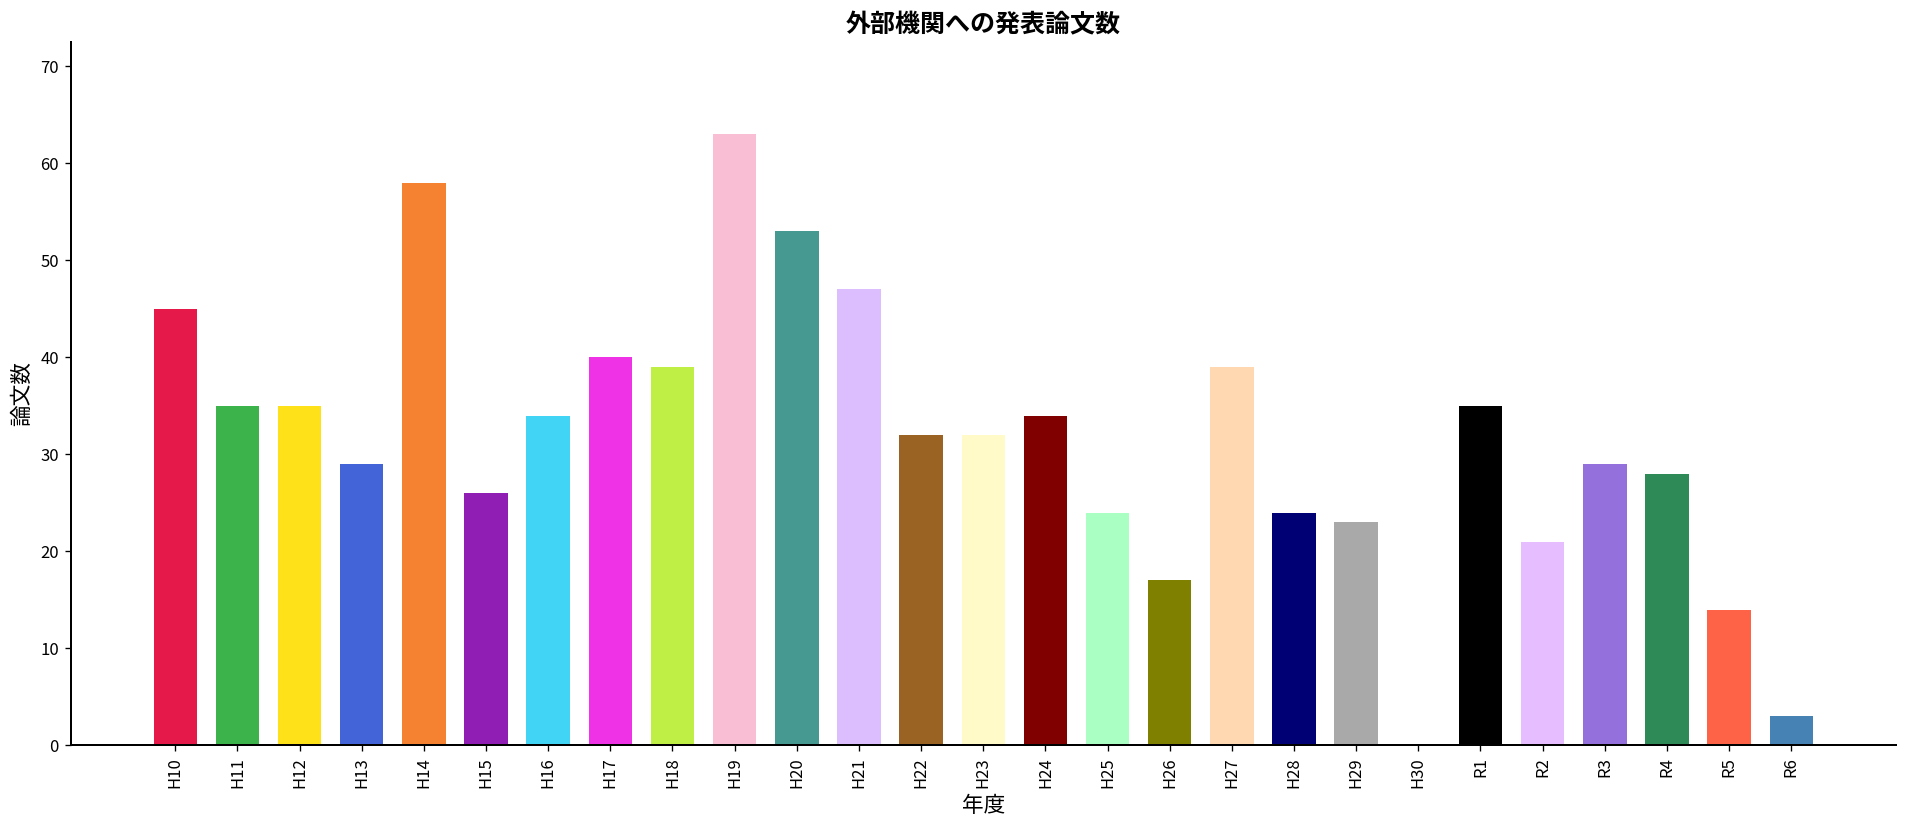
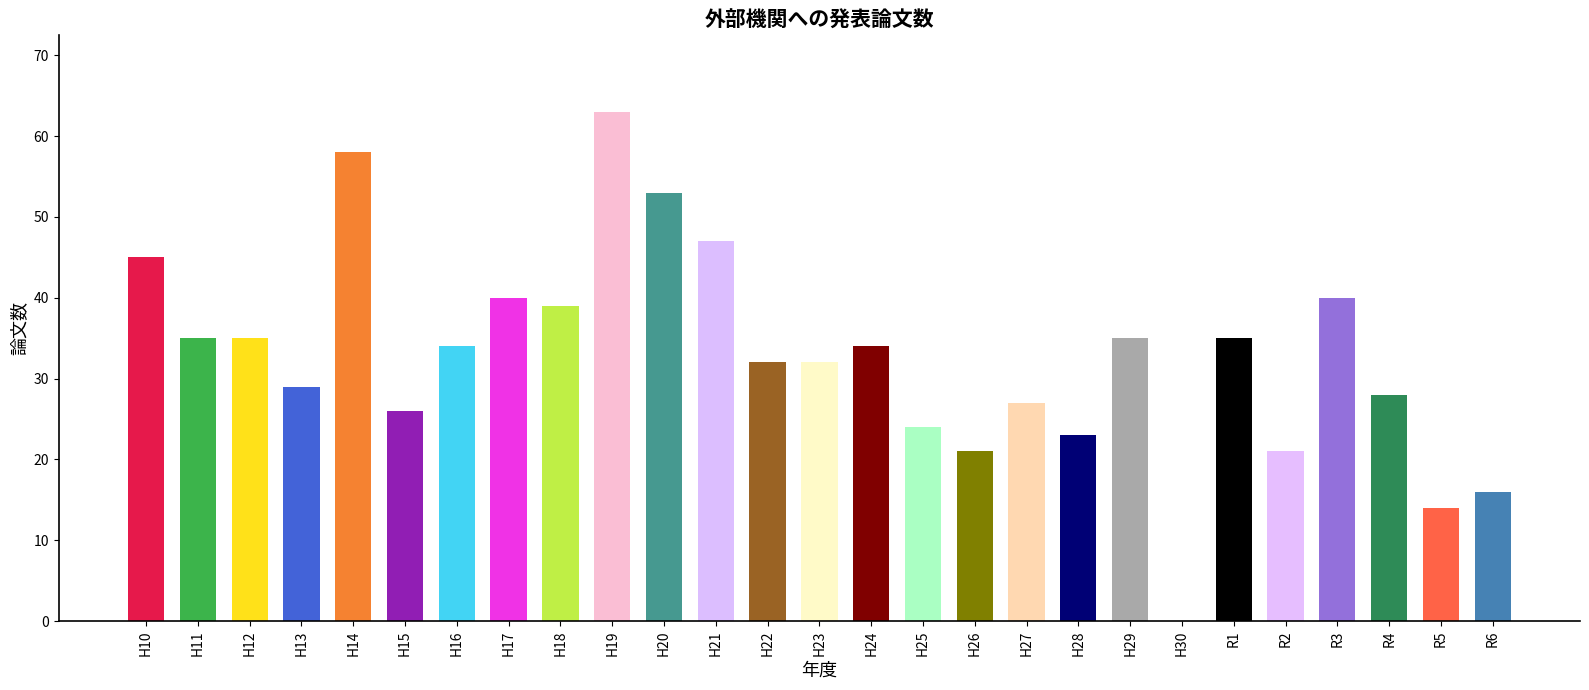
  {
    "H10": 45,
    "H11": 35,
    "H12": 35,
    "H13": 29,
    "H14": 58,
    "H15": 26,
    "H16": 34,
    "H17": 40,
    "H18": 39,
    "H19": 63,
    "H20": 53,
    "H21": 47,
    "H22": 32,
    "H23": 32,
    "H24": 34,
    "H25": 24,
-   "H26": 17,
-   "H27": 39,
-   "H28": 24,
-   "H29": 23,
+   "H26": 21,
+   "H27": 27,
+   "H28": 23,
+   "H29": 35,
    "H30": 29,
    "R1": 35,
    "R2": 21,
-   "R3": 29,
+   "R3": 40,
    "R4": 28,
    "R5": 14,
-   "R6": 3
+   "R6": 16
  }
